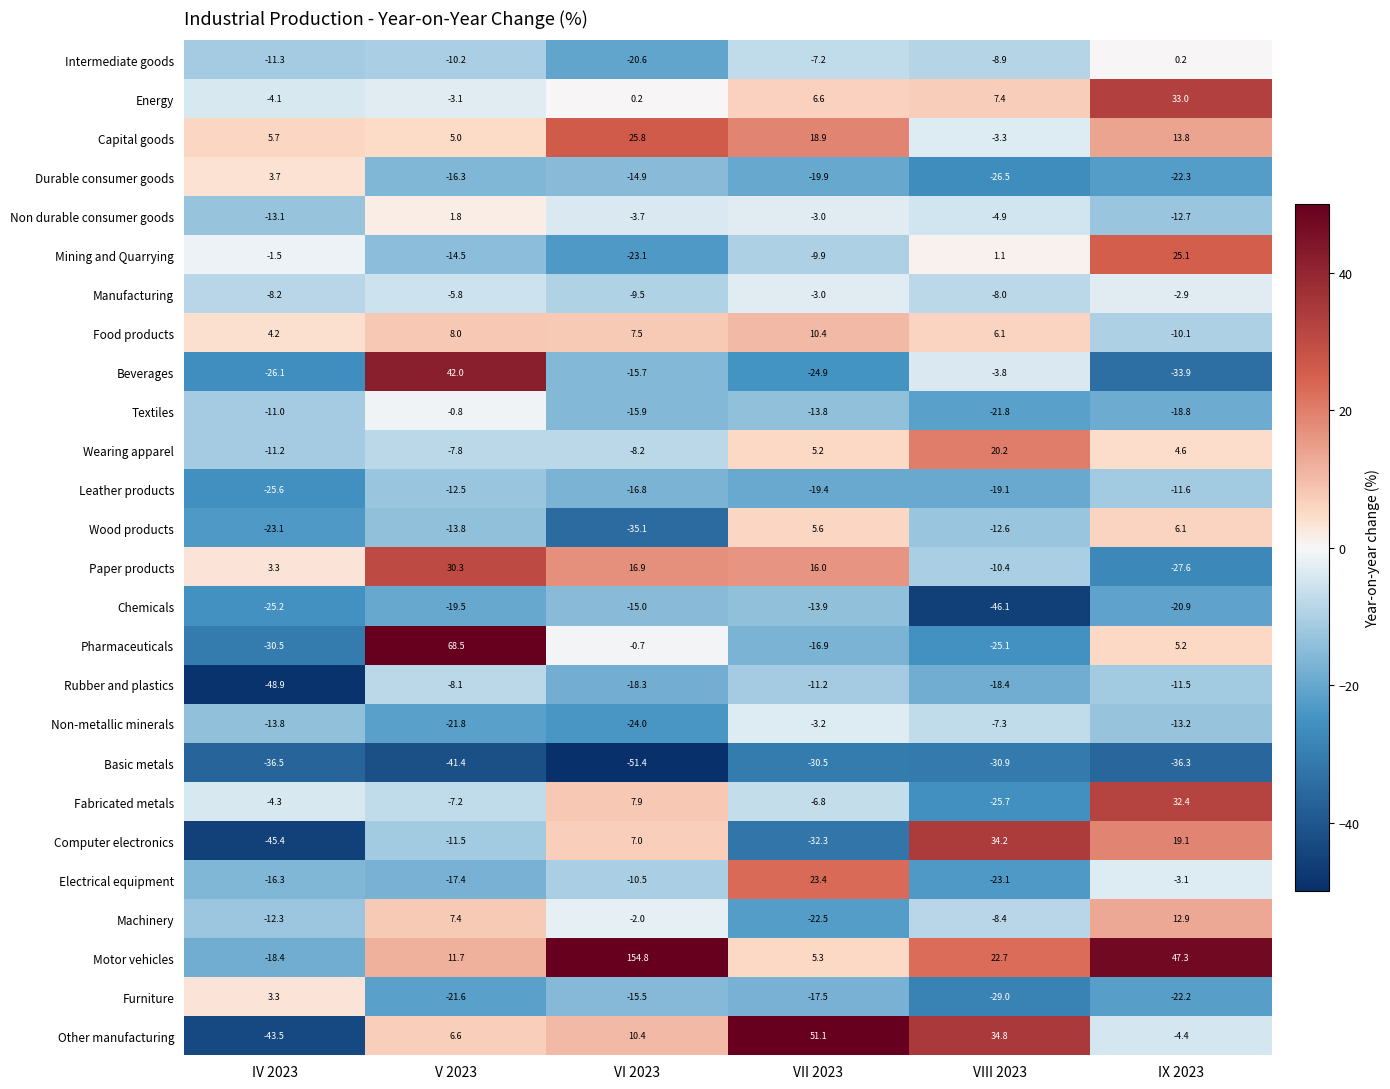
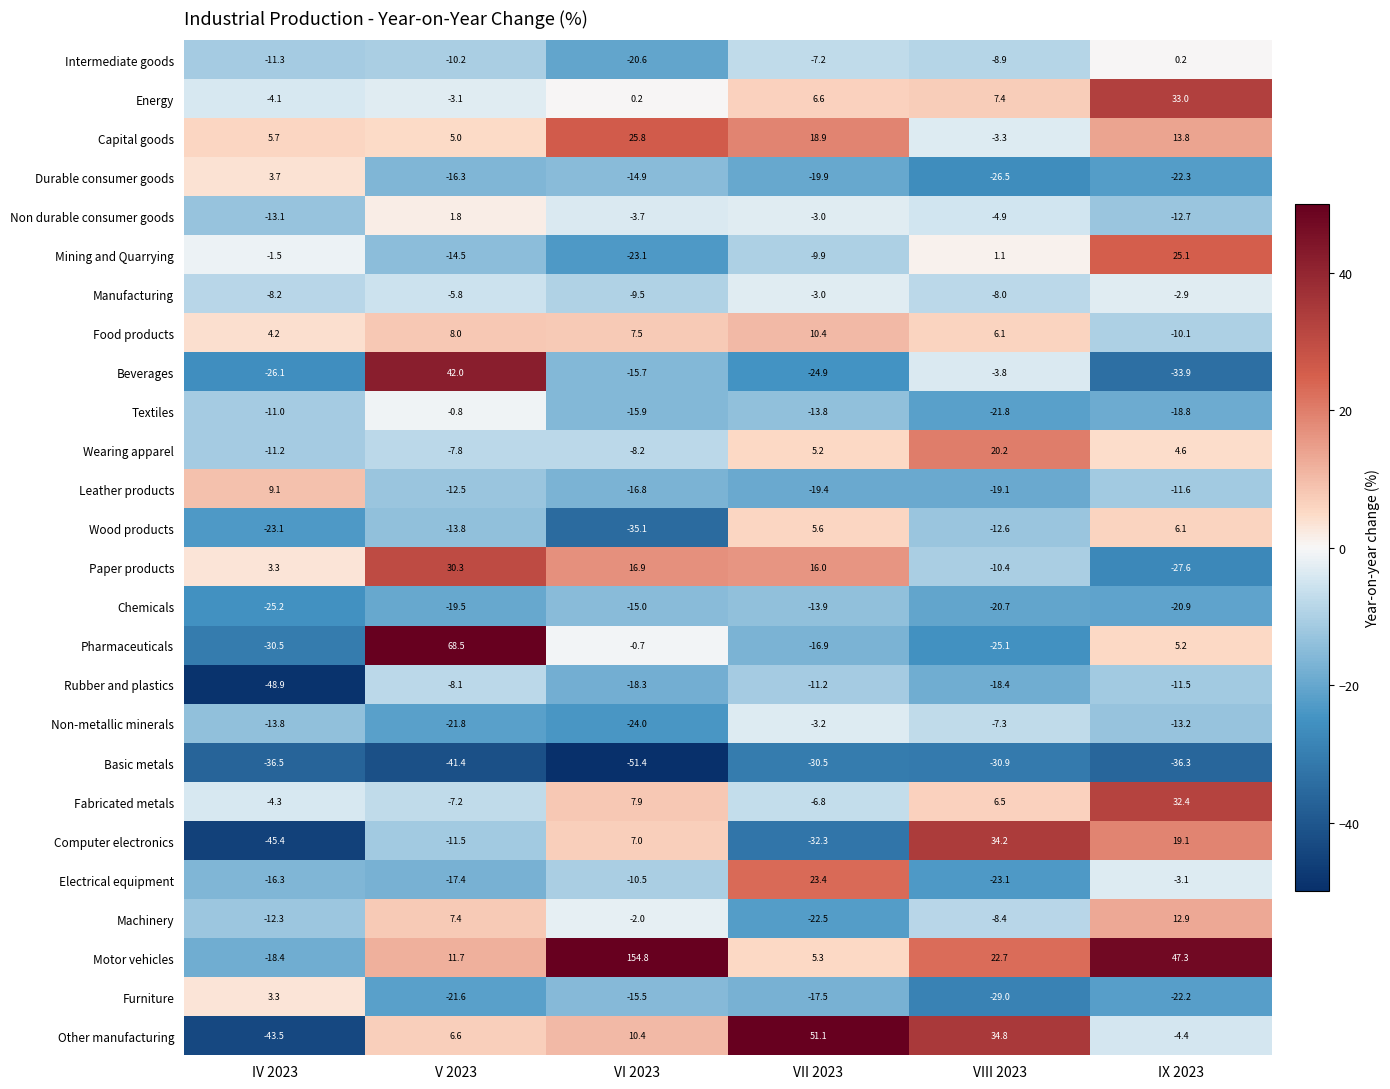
  {
    "Intermediate goods": {
      "IV 2023": -11.3,
      "V 2023": -10.2,
      "VI 2023": -20.6,
      "VII 2023": -7.2,
      "VIII 2023": -8.9,
      "IX 2023": 0.2
    },
    "Energy": {
      "IV 2023": -4.1,
      "V 2023": -3.1,
      "VI 2023": 0.2,
      "VII 2023": 6.6,
      "VIII 2023": 7.4,
      "IX 2023": 33.0
    },
    "Capital goods": {
      "IV 2023": 5.7,
      "V 2023": 5.0,
      "VI 2023": 25.8,
      "VII 2023": 18.9,
      "VIII 2023": -3.3,
      "IX 2023": 13.8
    },
    "Durable consumer goods": {
      "IV 2023": 3.7,
      "V 2023": -16.3,
      "VI 2023": -14.9,
      "VII 2023": -19.9,
      "VIII 2023": -26.5,
      "IX 2023": -22.3
    },
    "Non durable consumer goods": {
      "IV 2023": -13.1,
      "V 2023": 1.8,
      "VI 2023": -3.7,
      "VII 2023": -3.0,
      "VIII 2023": -4.9,
      "IX 2023": -12.7
    },
    "Mining and Quarrying": {
      "IV 2023": -1.5,
      "V 2023": -14.5,
      "VI 2023": -23.1,
      "VII 2023": -9.9,
      "VIII 2023": 1.1,
      "IX 2023": 25.1
    },
    "Manufacturing": {
      "IV 2023": -8.2,
      "V 2023": -5.8,
      "VI 2023": -9.5,
      "VII 2023": -3.0,
      "VIII 2023": -8.0,
      "IX 2023": -2.9
    },
    "Food products": {
      "IV 2023": 4.2,
      "V 2023": 8.0,
      "VI 2023": 7.5,
      "VII 2023": 10.4,
      "VIII 2023": 6.1,
      "IX 2023": -10.1
    },
    "Beverages": {
      "IV 2023": -26.1,
      "V 2023": 42.0,
      "VI 2023": -15.7,
      "VII 2023": -24.9,
      "VIII 2023": -3.8,
      "IX 2023": -33.9
    },
    "Textiles": {
      "IV 2023": -11.0,
      "V 2023": -0.8,
      "VI 2023": -15.9,
      "VII 2023": -13.8,
      "VIII 2023": -21.8,
      "IX 2023": -18.8
    },
    "Wearing apparel": {
      "IV 2023": -11.2,
      "V 2023": -7.8,
      "VI 2023": -8.2,
      "VII 2023": 5.2,
      "VIII 2023": 20.2,
      "IX 2023": 4.6
    },
    "Leather products": {
-     "IV 2023": -25.6,
+     "IV 2023": 9.1,
      "V 2023": -12.5,
      "VI 2023": -16.8,
      "VII 2023": -19.4,
      "VIII 2023": -19.1,
      "IX 2023": -11.6
    },
    "Wood products": {
      "IV 2023": -23.1,
      "V 2023": -13.8,
      "VI 2023": -35.1,
      "VII 2023": 5.6,
      "VIII 2023": -12.6,
      "IX 2023": 6.1
    },
    "Paper products": {
      "IV 2023": 3.3,
      "V 2023": 30.3,
      "VI 2023": 16.9,
      "VII 2023": 16.0,
      "VIII 2023": -10.4,
      "IX 2023": -27.6
    },
    "Chemicals": {
      "IV 2023": -25.2,
      "V 2023": -19.5,
      "VI 2023": -15.0,
      "VII 2023": -13.9,
-     "VIII 2023": -46.1,
+     "VIII 2023": -20.7,
      "IX 2023": -20.9
    },
    "Pharmaceuticals": {
      "IV 2023": -30.5,
      "V 2023": 68.5,
      "VI 2023": -0.7,
      "VII 2023": -16.9,
      "VIII 2023": -25.1,
      "IX 2023": 5.2
    },
    "Rubber and plastics": {
      "IV 2023": -48.9,
      "V 2023": -8.1,
      "VI 2023": -18.3,
      "VII 2023": -11.2,
      "VIII 2023": -18.4,
      "IX 2023": -11.5
    },
    "Non-metallic minerals": {
      "IV 2023": -13.8,
      "V 2023": -21.8,
      "VI 2023": -24.0,
      "VII 2023": -3.2,
      "VIII 2023": -7.3,
      "IX 2023": -13.2
    },
    "Basic metals": {
      "IV 2023": -36.5,
      "V 2023": -41.4,
      "VI 2023": -51.4,
      "VII 2023": -30.5,
      "VIII 2023": -30.9,
      "IX 2023": -36.3
    },
    "Fabricated metals": {
      "IV 2023": -4.3,
      "V 2023": -7.2,
      "VI 2023": 7.9,
      "VII 2023": -6.8,
-     "VIII 2023": -25.7,
+     "VIII 2023": 6.5,
      "IX 2023": 32.4
    },
    "Computer electronics": {
      "IV 2023": -45.4,
      "V 2023": -11.5,
      "VI 2023": 7.0,
      "VII 2023": -32.3,
      "VIII 2023": 34.2,
      "IX 2023": 19.1
    },
    "Electrical equipment": {
      "IV 2023": -16.3,
      "V 2023": -17.4,
      "VI 2023": -10.5,
      "VII 2023": 23.4,
      "VIII 2023": -23.1,
      "IX 2023": -3.1
    },
    "Machinery": {
      "IV 2023": -12.3,
      "V 2023": 7.4,
      "VI 2023": -2.0,
      "VII 2023": -22.5,
      "VIII 2023": -8.4,
      "IX 2023": 12.9
    },
    "Motor vehicles": {
      "IV 2023": -18.4,
      "V 2023": 11.7,
      "VI 2023": 154.8,
      "VII 2023": 5.3,
      "VIII 2023": 22.7,
      "IX 2023": 47.3
    },
    "Furniture": {
      "IV 2023": 3.3,
      "V 2023": -21.6,
      "VI 2023": -15.5,
      "VII 2023": -17.5,
      "VIII 2023": -29.0,
      "IX 2023": -22.2
    },
    "Other manufacturing": {
      "IV 2023": -43.5,
      "V 2023": 6.6,
      "VI 2023": 10.4,
      "VII 2023": 51.1,
      "VIII 2023": 34.8,
      "IX 2023": -4.4
    }
  }
